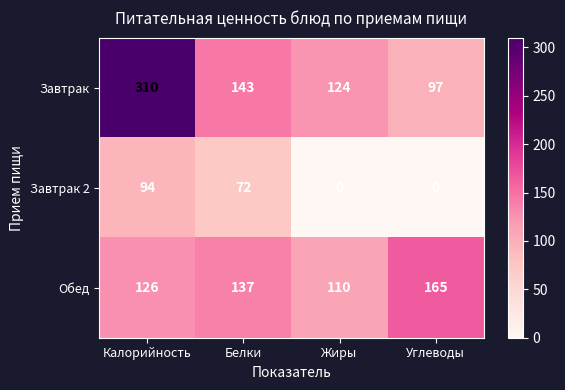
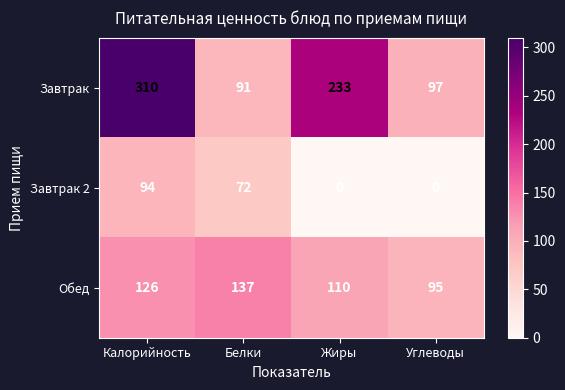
  {
    "Завтрак": {
      "Калорийность": 310,
-     "Белки": 143,
-     "Жиры": 124,
+     "Белки": 91,
+     "Жиры": 233,
      "Углеводы": 97
    },
    "Завтрак 2": {
      "Калорийность": 94,
      "Белки": 72
    },
    "Обед": {
      "Калорийность": 126,
      "Белки": 137,
      "Жиры": 110,
-     "Углеводы": 165
+     "Углеводы": 95
    }
  }
